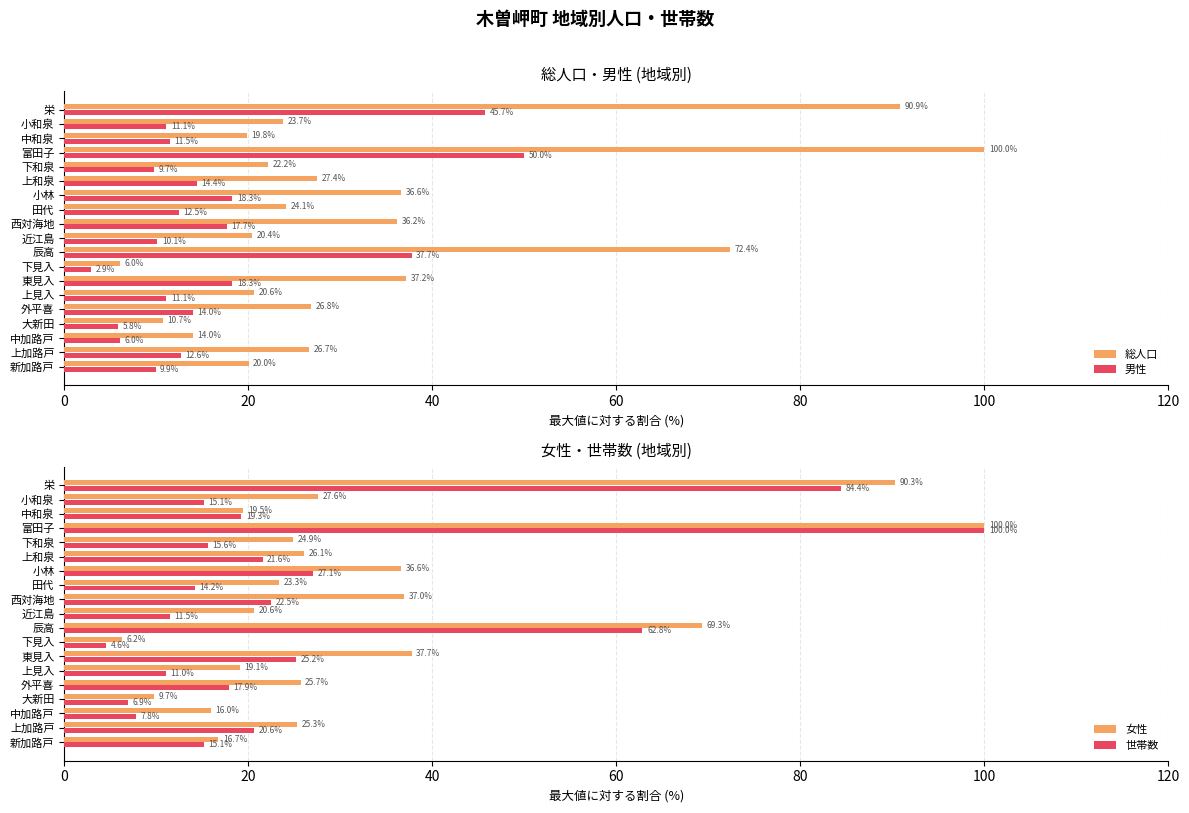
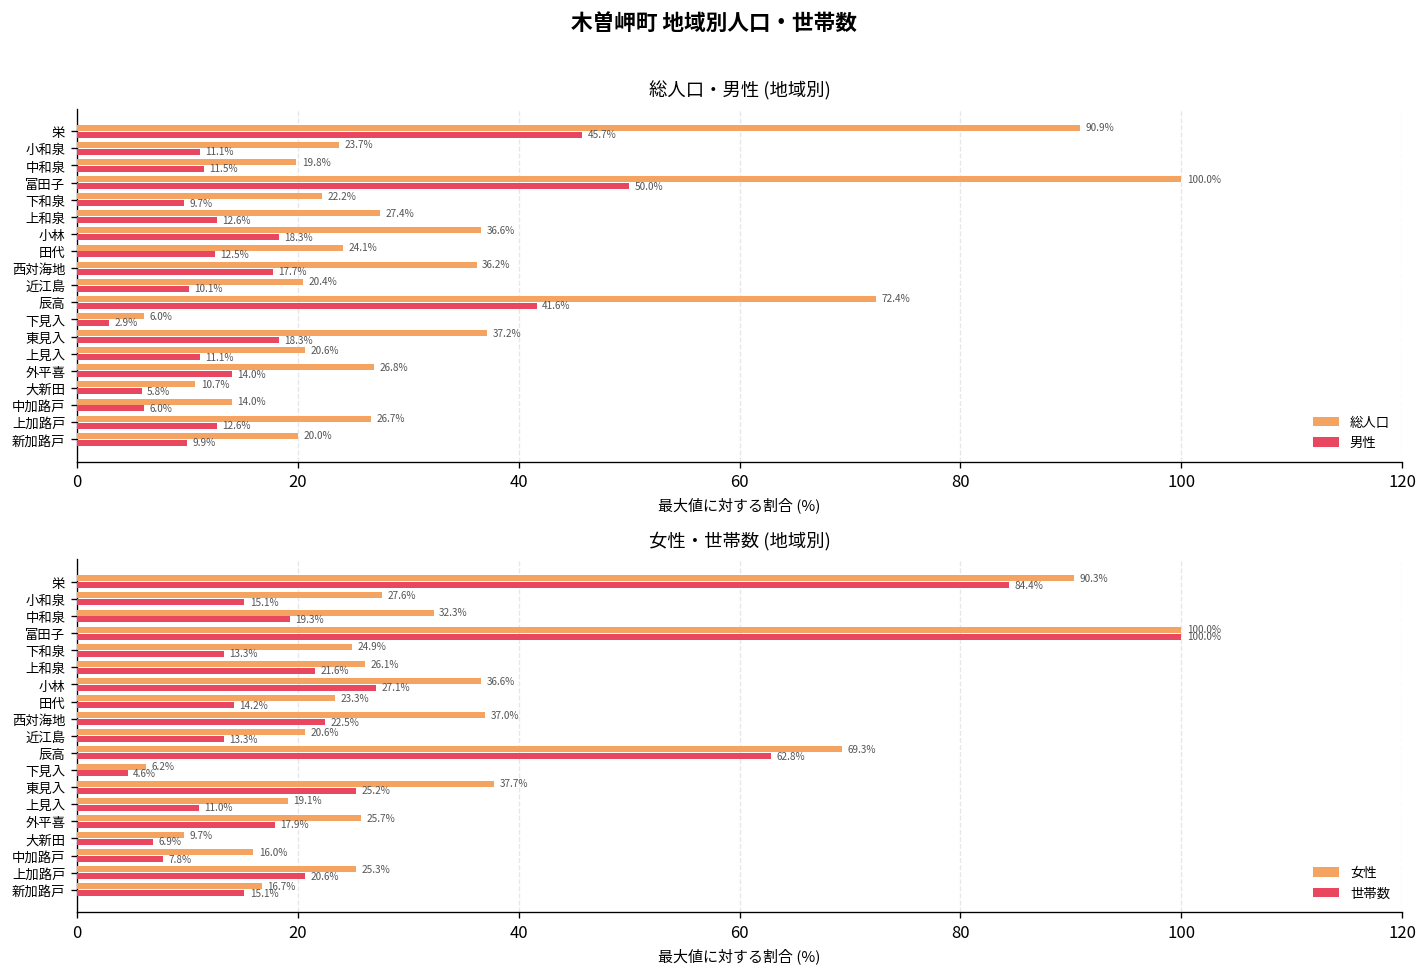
  {
    "総人口・男性 (地域別)": {
      "総人口": {
        "栄": "90.9%",
        "小和泉": "23.7%",
        "中和泉": "19.8%",
        "富田子": "100.0%",
        "下和泉": "22.2%",
        "上和泉": "27.4%",
        "小林": "36.6%",
        "田代": "24.1%",
        "西対海地": "36.2%",
        "近江島": "20.4%",
        "辰高": "72.4%",
        "下見入": "6.0%",
        "東見入": "37.2%",
        "上見入": "20.6%",
        "外平喜": "26.8%",
        "大新田": "10.7%",
        "中加路戸": "14.0%",
        "上加路戸": "26.7%",
        "新加路戸": "20.0%"
      },
      "男性": {
        "栄": "45.7%",
        "小和泉": "11.1%",
        "中和泉": "11.5%",
        "富田子": "50.0%",
        "下和泉": "9.7%",
-       "上和泉": "14.4%",
+       "上和泉": "12.6%",
        "小林": "18.3%",
        "田代": "12.5%",
        "西対海地": "17.7%",
        "近江島": "10.1%",
-       "辰高": "37.7%",
+       "辰高": "41.6%",
        "下見入": "2.9%",
        "東見入": "18.3%",
        "上見入": "11.1%",
        "外平喜": "14.0%",
        "大新田": "5.8%",
        "中加路戸": "6.0%",
        "上加路戸": "12.6%",
        "新加路戸": "9.9%"
      }
    },
    "女性・世帯数 (地域別)": {
      "女性": {
        "栄": "90.3%",
        "小和泉": "27.6%",
-       "中和泉": "19.5%",
+       "中和泉": "32.3%",
        "下和泉": "24.9%",
        "上和泉": "26.1%",
        "小林": "36.6%",
        "田代": "23.3%",
        "西対海地": "37.0%",
        "近江島": "20.6%",
        "辰高": "69.3%",
        "下見入": "6.2%",
        "東見入": "37.7%",
        "上見入": "19.1%",
        "外平喜": "25.7%",
        "大新田": "9.7%",
        "中加路戸": "16.0%",
        "上加路戸": "25.3%",
        "新加路戸": "16.7%"
      },
      "世帯数": {
        "栄": "84.4%",
        "小和泉": "15.1%",
        "中和泉": "19.3%",
-       "下和泉": "15.6%",
+       "下和泉": "13.3%",
        "上和泉": "21.6%",
        "小林": "27.1%",
        "田代": "14.2%",
        "西対海地": "22.5%",
-       "近江島": "11.5%",
+       "近江島": "13.3%",
        "辰高": "62.8%",
        "下見入": "4.6%",
        "東見入": "25.2%",
        "上見入": "11.0%",
        "外平喜": "17.9%",
        "大新田": "6.9%",
        "中加路戸": "7.8%",
        "上加路戸": "20.6%",
        "新加路戸": "15.1%"
      }
    }
  }
